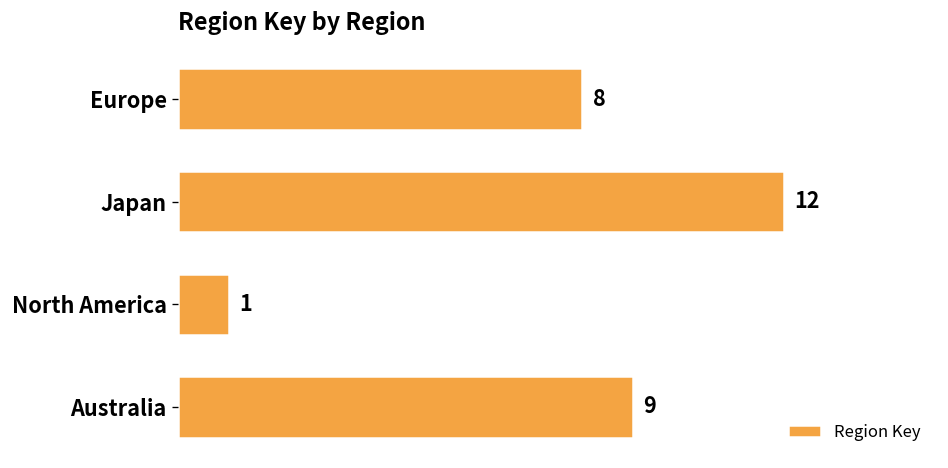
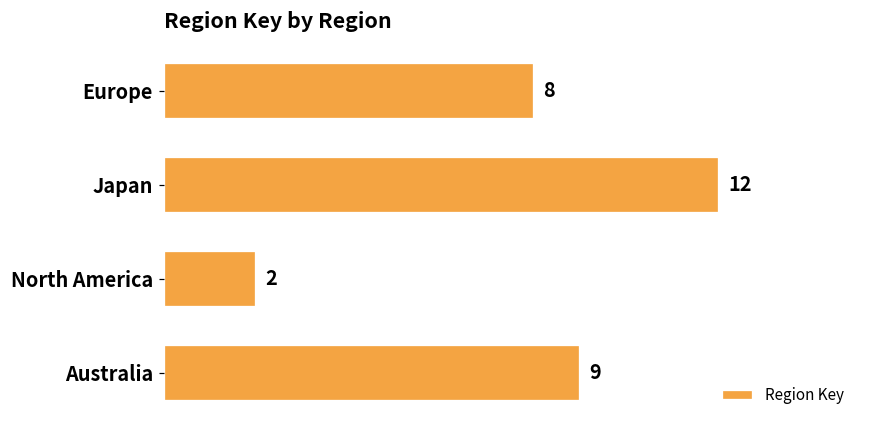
  {
    "Europe": 8,
    "Japan": 12,
-   "North America": 1,
+   "North America": 2,
    "Australia": 9
  }
